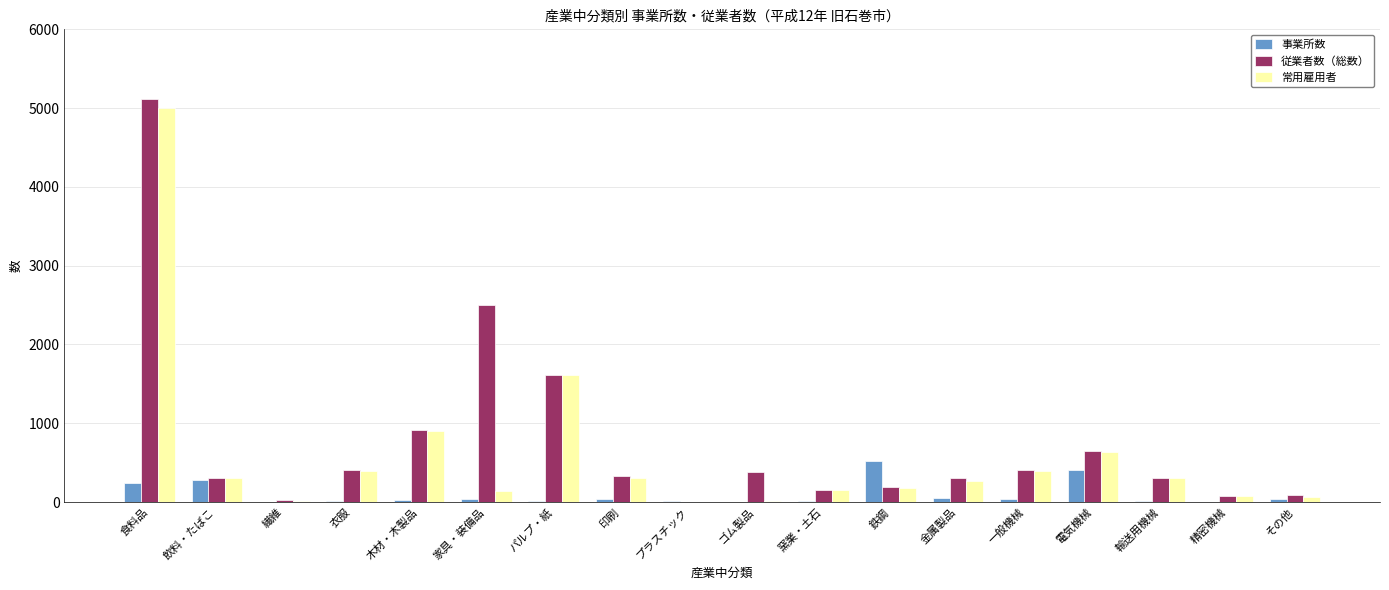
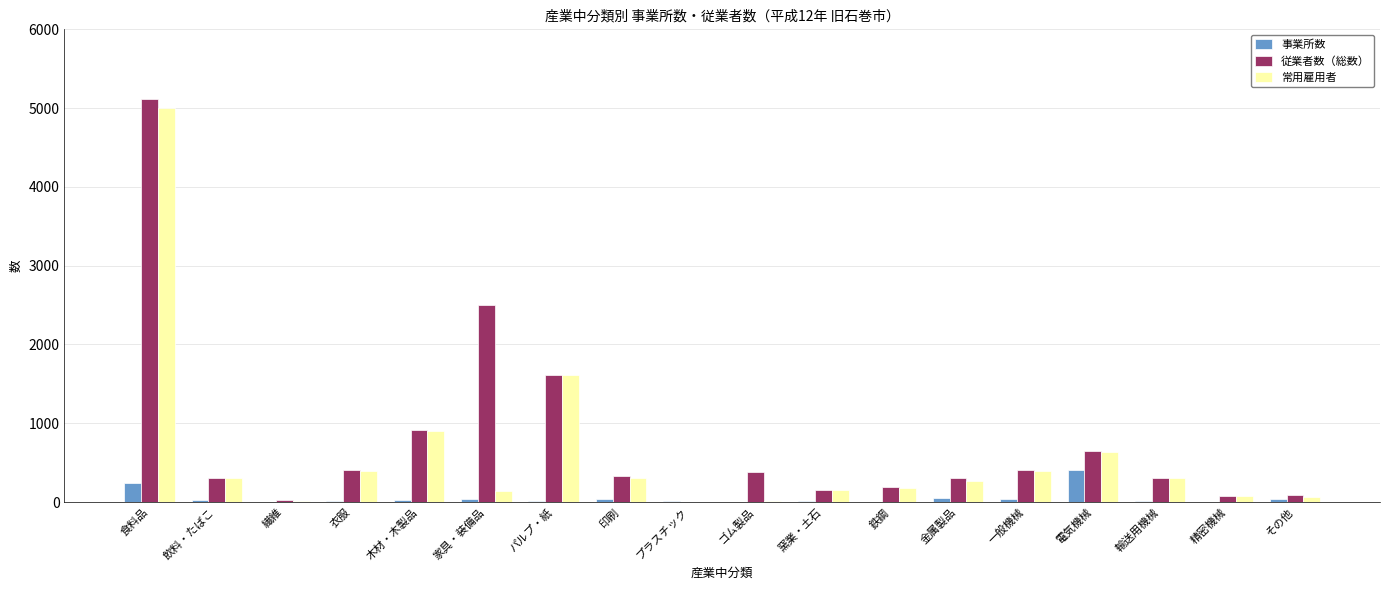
  {
    "事業所数": {
      "食料品": 200,
-     "飲料・たばこ": 300,
+     "飲料・たばこ": 0,
      "家具・装備品": 0,
      "印刷": 0,
-     "鉄鋼": 500,
+     "鉄鋼": 0,
      "金属製品": 0,
      "一般機械": 0,
      "電気機械": 400,
      "その他": 0
    },
    "従業者数（総数）": {
      "食料品": 5100,
      "飲料・たばこ": 300,
      "衣服": 400,
      "木材・木製品": 900,
      "家具・装備品": 2500,
      "パルプ・紙": 1600,
      "印刷": 300,
      "プラスチック": 0,
      "ゴム製品": 400,
      "窯業・土石": 200,
      "鉄鋼": 200,
      "金属製品": 300,
      "一般機械": 400,
      "電気機械": 600,
      "輸送用機械": 300,
      "精密機械": 100,
      "その他": 100
    },
    "常用雇用者": {
      "食料品": 5000,
      "飲料・たばこ": 300,
      "衣服": 400,
      "木材・木製品": 900,
      "家具・装備品": 100,
      "パルプ・紙": 1600,
      "印刷": 300,
      "プラスチック": 0,
      "窯業・土石": 100,
      "鉄鋼": 200,
      "金属製品": 300,
      "一般機械": 400,
      "電気機械": 600,
      "輸送用機械": 300,
      "精密機械": 100,
      "その他": 100
    }
  }
